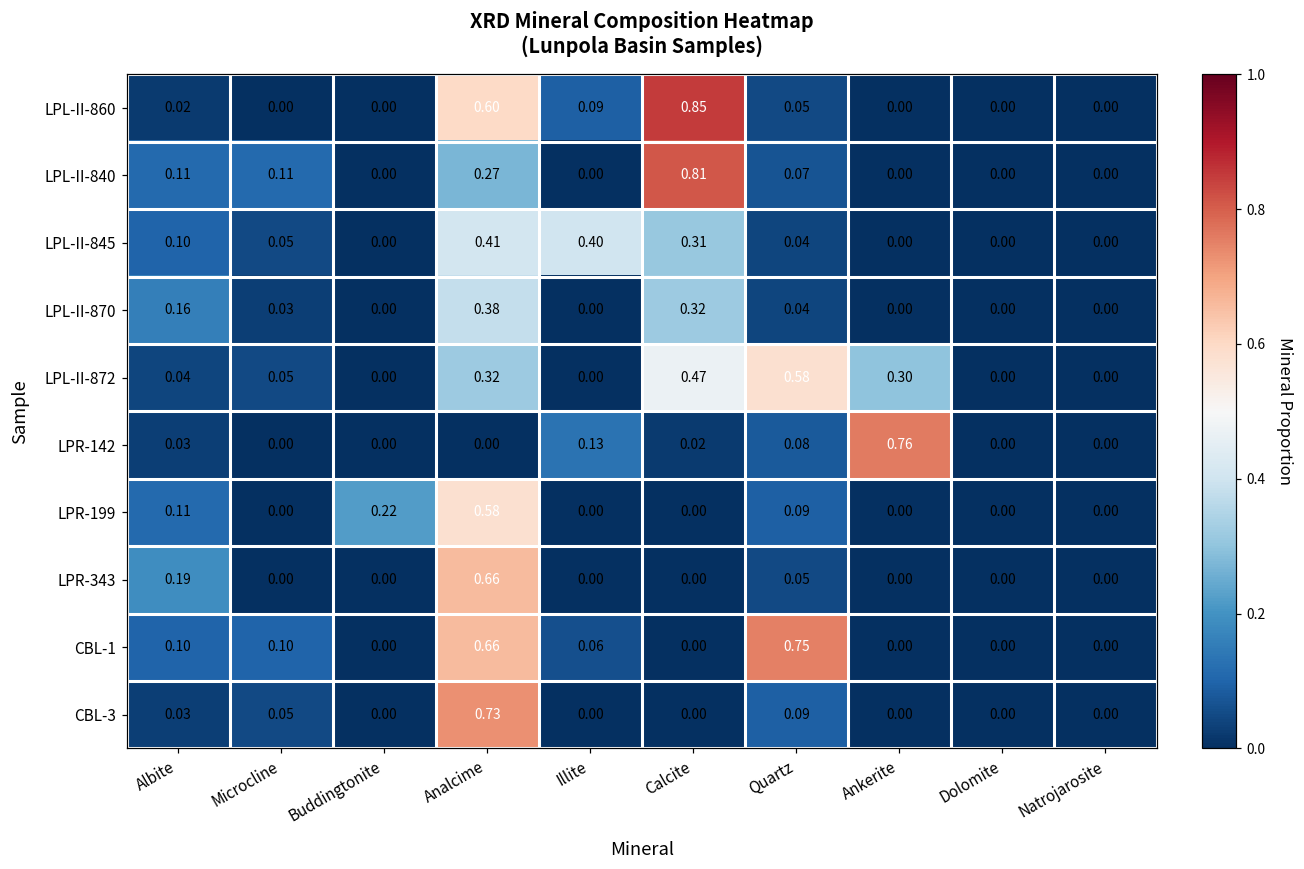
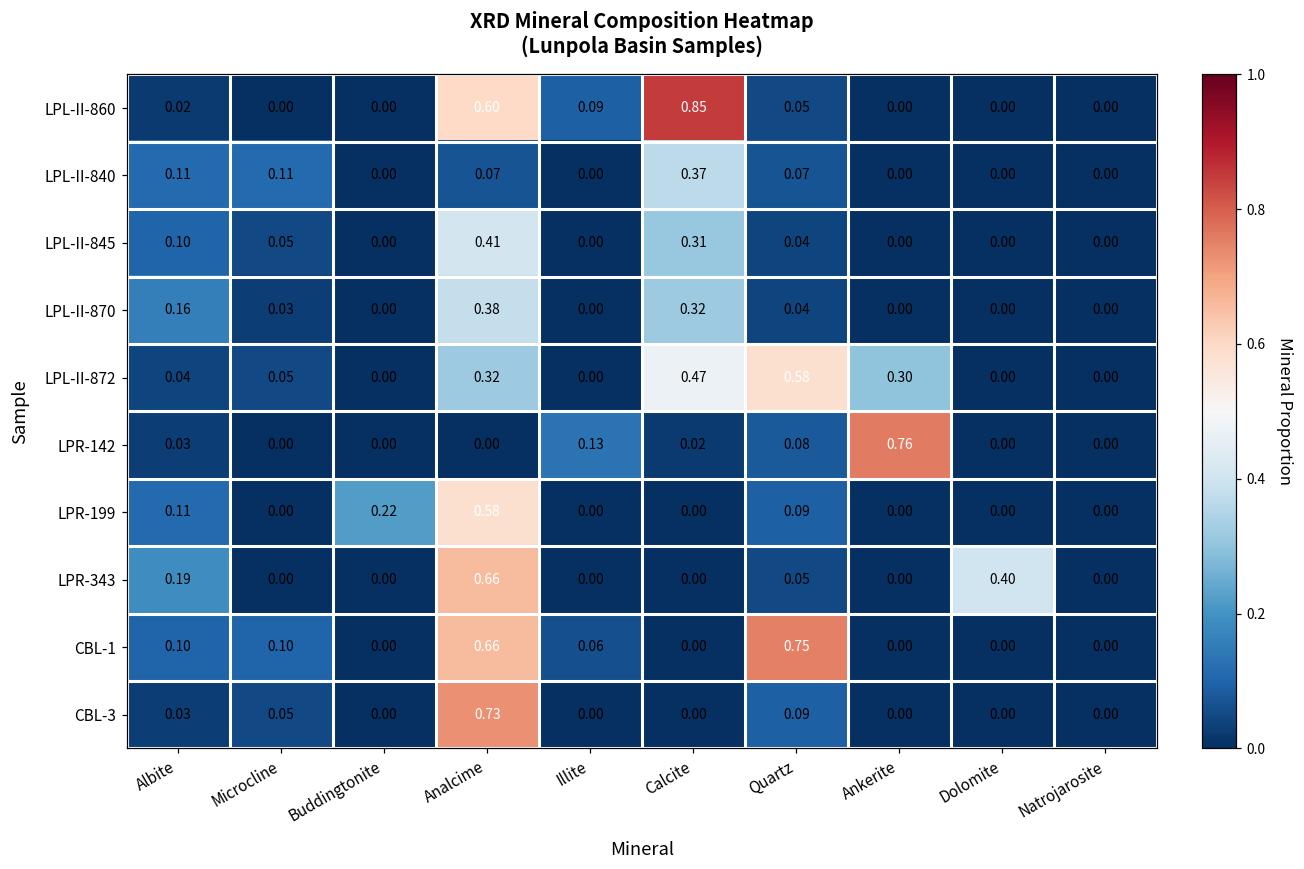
  {
    "LPL-II-860": {
      "Albite": 0.02,
      "Microcline": 0.00,
      "Buddingtonite": 0.00,
      "Analcime": 0.60,
      "Illite": 0.09,
      "Calcite": 0.85,
      "Quartz": 0.05,
      "Ankerite": 0.00,
      "Dolomite": 0.00,
      "Natrojarosite": 0.00
    },
    "LPL-II-840": {
      "Albite": 0.11,
      "Microcline": 0.11,
      "Buddingtonite": 0.00,
-     "Analcime": 0.27,
+     "Analcime": 0.07,
      "Illite": 0.00,
-     "Calcite": 0.81,
+     "Calcite": 0.37,
      "Quartz": 0.07,
      "Ankerite": 0.00,
      "Dolomite": 0.00,
      "Natrojarosite": 0.00
    },
    "LPL-II-845": {
      "Albite": 0.10,
      "Microcline": 0.05,
      "Buddingtonite": 0.00,
      "Analcime": 0.41,
-     "Illite": 0.40,
+     "Illite": 0.00,
      "Calcite": 0.31,
      "Quartz": 0.04,
      "Ankerite": 0.00,
      "Dolomite": 0.00,
      "Natrojarosite": 0.00
    },
    "LPL-II-870": {
      "Albite": 0.16,
      "Microcline": 0.03,
      "Buddingtonite": 0.00,
      "Analcime": 0.38,
      "Illite": 0.00,
      "Calcite": 0.32,
      "Quartz": 0.04,
      "Ankerite": 0.00,
      "Dolomite": 0.00,
      "Natrojarosite": 0.00
    },
    "LPL-II-872": {
      "Albite": 0.04,
      "Microcline": 0.05,
      "Buddingtonite": 0.00,
      "Analcime": 0.32,
      "Illite": 0.00,
      "Calcite": 0.47,
      "Ankerite": 0.30,
      "Dolomite": 0.00,
      "Natrojarosite": 0.00
    },
    "LPR-142": {
      "Albite": 0.03,
      "Microcline": 0.00,
      "Buddingtonite": 0.00,
      "Analcime": 0.00,
      "Illite": 0.13,
      "Calcite": 0.02,
      "Quartz": 0.08,
      "Ankerite": 0.76,
      "Dolomite": 0.00,
      "Natrojarosite": 0.00
    },
    "LPR-199": {
      "Albite": 0.11,
      "Microcline": 0.00,
      "Buddingtonite": 0.22,
      "Illite": 0.00,
      "Calcite": 0.00,
      "Quartz": 0.09,
      "Ankerite": 0.00,
      "Dolomite": 0.00,
      "Natrojarosite": 0.00
    },
    "LPR-343": {
      "Albite": 0.19,
      "Microcline": 0.00,
      "Buddingtonite": 0.00,
      "Analcime": 0.66,
      "Illite": 0.00,
      "Calcite": 0.00,
      "Quartz": 0.05,
      "Ankerite": 0.00,
-     "Dolomite": 0.00,
+     "Dolomite": 0.40,
      "Natrojarosite": 0.00
    },
    "CBL-1": {
      "Albite": 0.10,
      "Microcline": 0.10,
      "Buddingtonite": 0.00,
      "Analcime": 0.66,
      "Illite": 0.06,
      "Calcite": 0.00,
      "Quartz": 0.75,
      "Ankerite": 0.00,
      "Dolomite": 0.00,
      "Natrojarosite": 0.00
    },
    "CBL-3": {
      "Albite": 0.03,
      "Microcline": 0.05,
      "Buddingtonite": 0.00,
      "Analcime": 0.73,
      "Illite": 0.00,
      "Calcite": 0.00,
      "Quartz": 0.09,
      "Ankerite": 0.00,
      "Dolomite": 0.00,
      "Natrojarosite": 0.00
    }
  }
